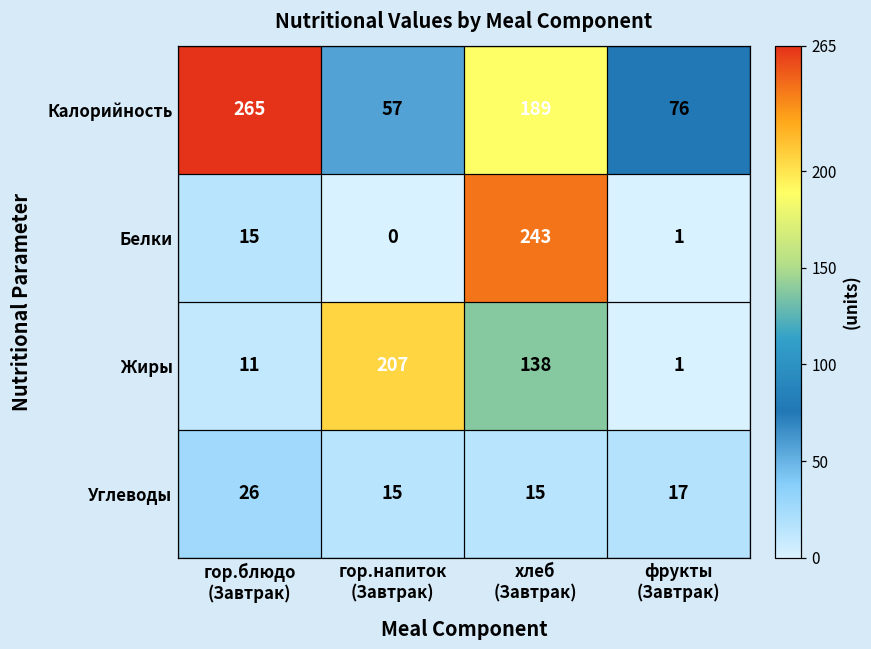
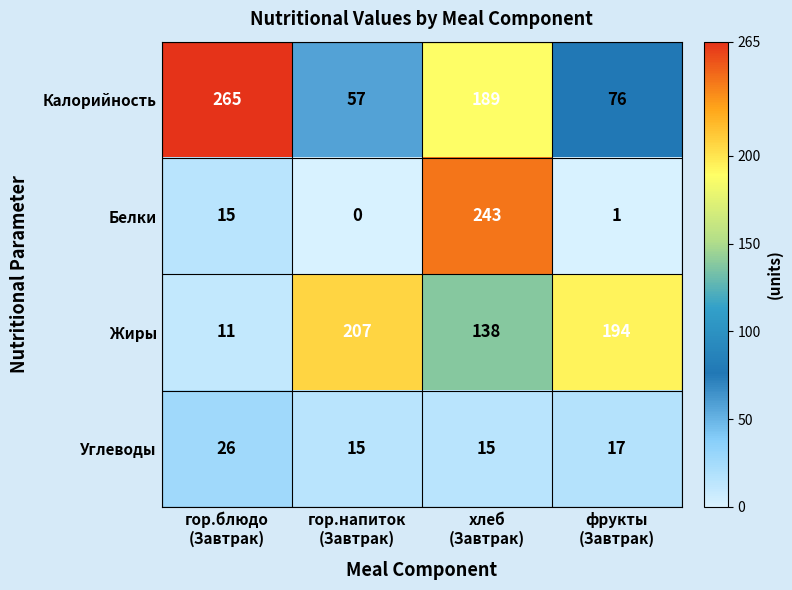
  {
    "Калорийность": {
      "гор.блюдо (Завтрак)": 265,
      "гор.напиток (Завтрак)": 57,
      "хлеб (Завтрак)": 189,
      "фрукты (Завтрак)": 76
    },
    "Белки": {
      "гор.блюдо (Завтрак)": 15,
      "гор.напиток (Завтрак)": 0,
      "хлеб (Завтрак)": 243,
      "фрукты (Завтрак)": 1
    },
    "Жиры": {
      "гор.блюдо (Завтрак)": 11,
      "гор.напиток (Завтрак)": 207,
      "хлеб (Завтрак)": 138,
-     "фрукты (Завтрак)": 1
+     "фрукты (Завтрак)": 194
    },
    "Углеводы": {
      "гор.блюдо (Завтрак)": 26,
      "гор.напиток (Завтрак)": 15,
      "хлеб (Завтрак)": 15,
      "фрукты (Завтрак)": 17
    }
  }
